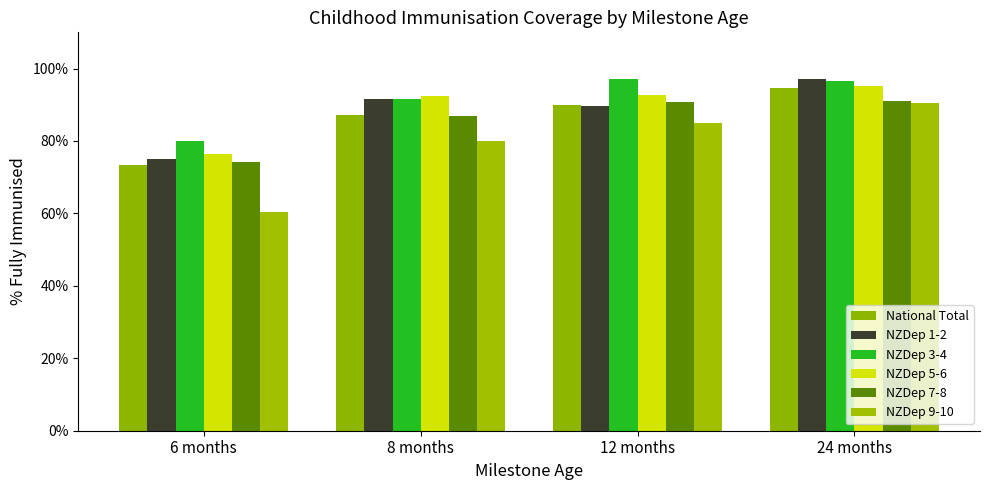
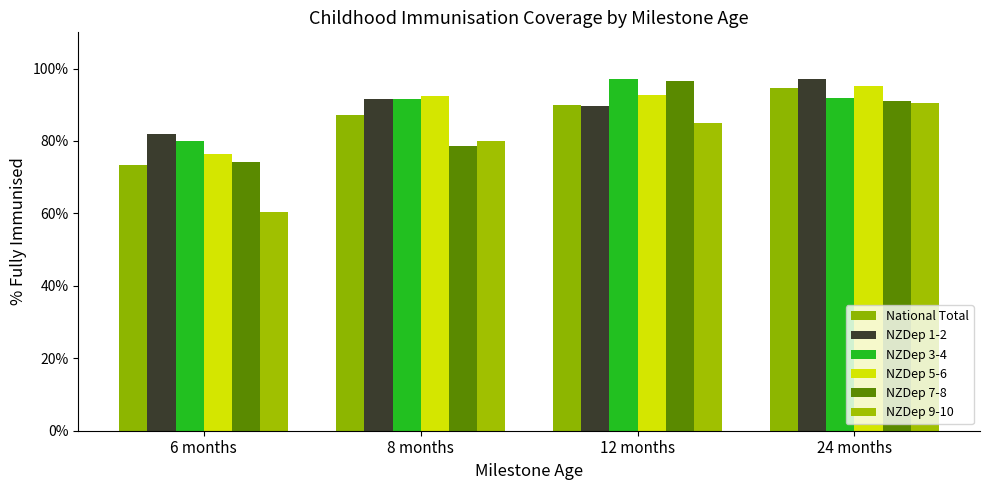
  {
    "NZDep 1-2": {
-     "6 months": "75%",
+     "6 months": "82%",
      "8 months": "92%",
      "12 months": "90%",
      "24 months": "97%"
    },
    "NZDep 3-4": {
      "6 months": "80%",
      "8 months": "92%",
      "12 months": "97%",
-     "24 months": "97%"
+     "24 months": "92%"
    },
    "NZDep 5-6": {
      "6 months": "77%",
      "8 months": "92%",
      "12 months": "93%",
      "24 months": "95%"
    },
    "NZDep 7-8": {
      "6 months": "74%",
-     "8 months": "87%",
-     "12 months": "91%",
+     "8 months": "79%",
+     "12 months": "97%",
      "24 months": "91%"
    }
  }
